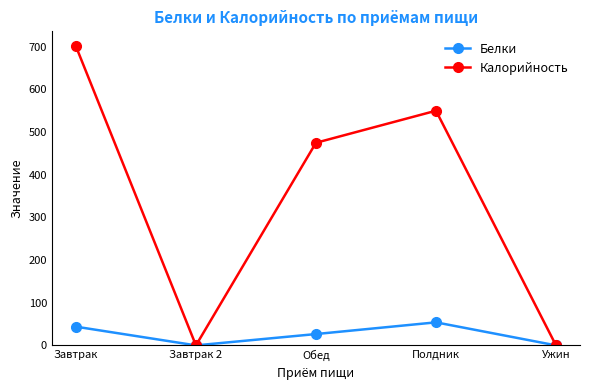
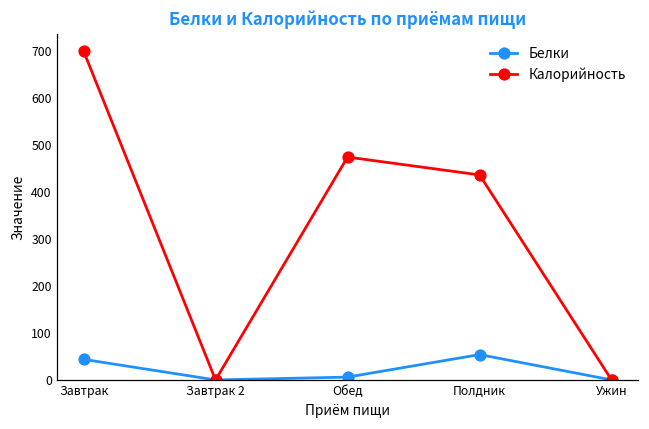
  {
    "Белки": {
      "Завтрак": 40,
-     "Обед": 30,
+     "Обед": 10,
      "Полдник": 50
    },
    "Калорийность": {
      "Завтрак": 700,
      "Обед": 470,
-     "Полдник": 550
+     "Полдник": 440
    }
  }
